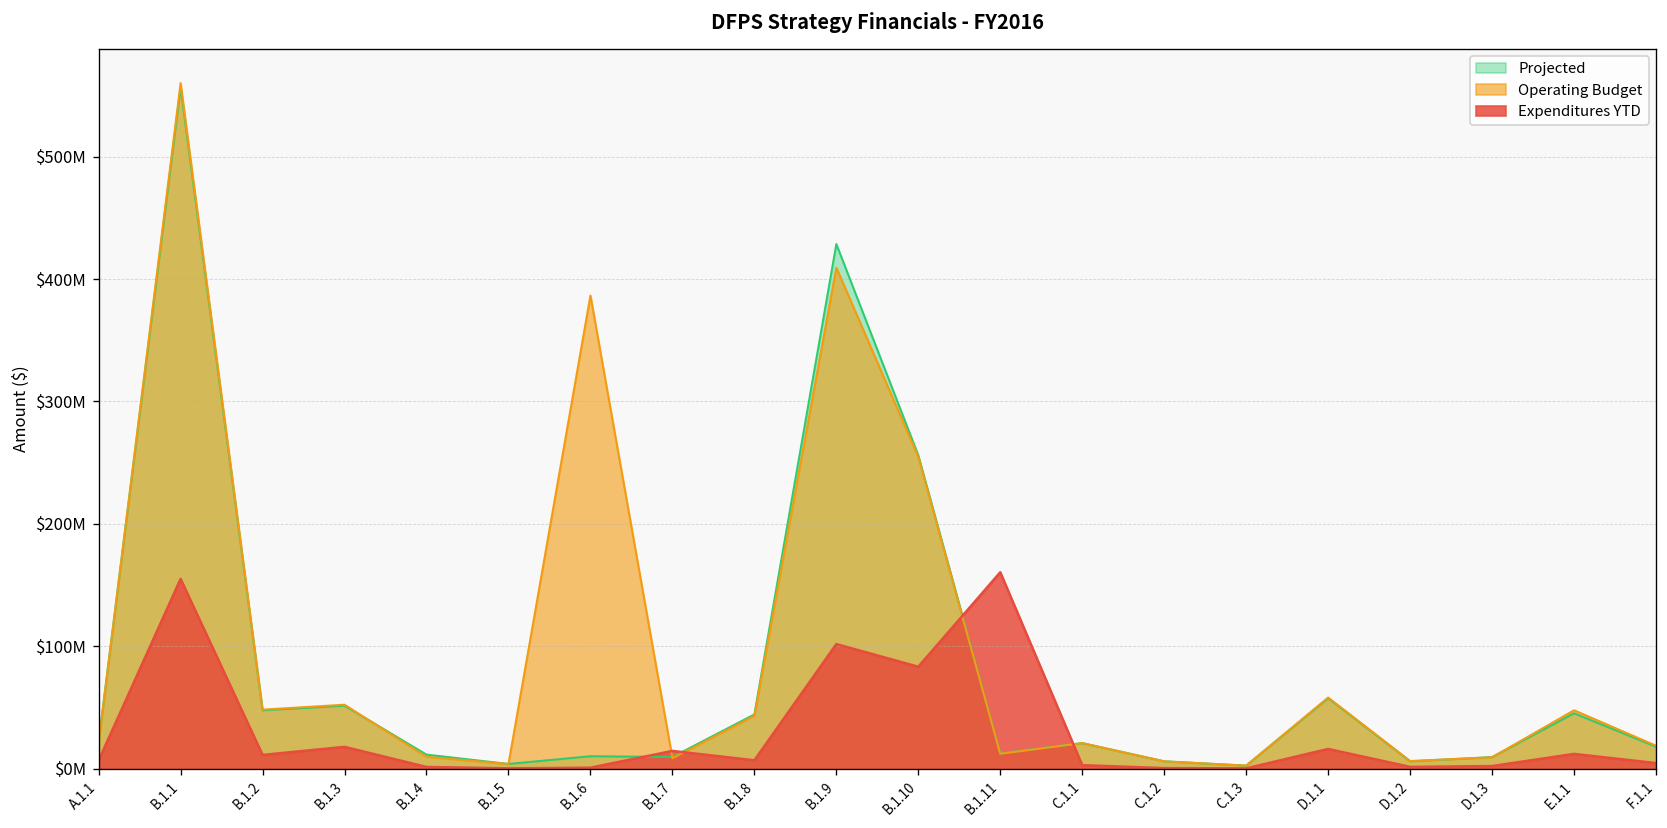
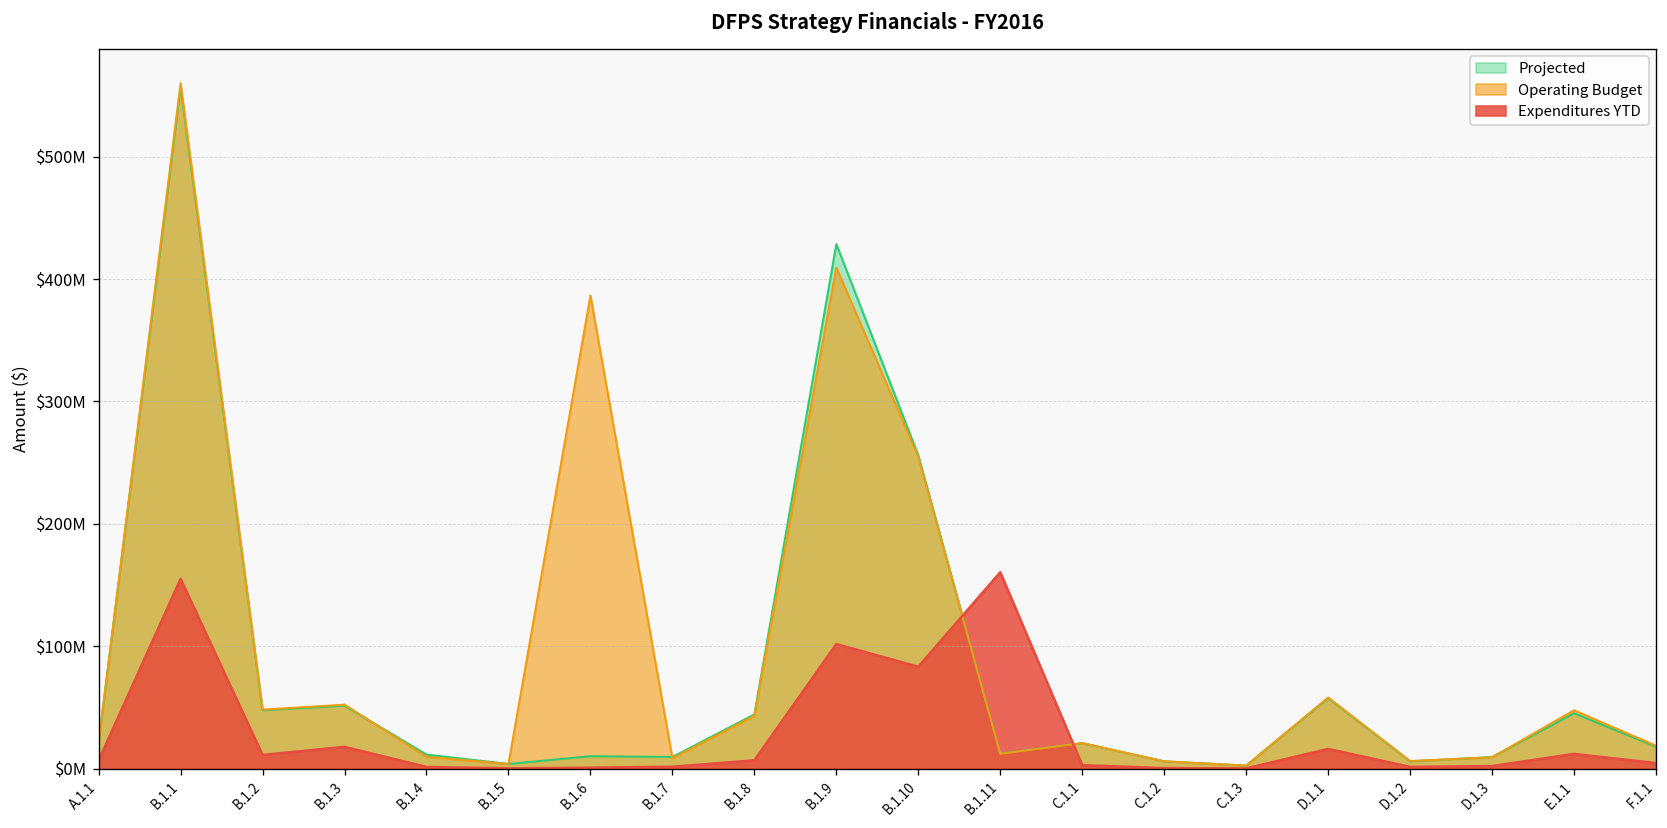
  {
    "Projected": {
      "B.1.1": "$557000000",
      "B.1.6": "$10000000",
      "B.1.9": "$429000000"
    },
    "Operating Budget": {
      "B.1.1": "$560000000",
      "B.1.6": "$387000000",
      "B.1.9": "$409000000"
    },
    "Expenditures YTD": {
      "A.1.1": "$7000000",
      "B.1.1": "$155000000",
      "B.1.2": "$11000000",
      "B.1.3": "$18000000",
      "B.1.4": "$2000000",
      "B.1.5": "$0",
      "B.1.6": "$1000000",
-     "B.1.7": "$15000000",
+     "B.1.7": "$2000000",
      "B.1.8": "$7000000",
      "B.1.9": "$102000000",
      "B.1.10": "$83000000",
      "B.1.11": "$161000000",
      "C.1.1": "$3000000",
      "C.1.2": "$1000000",
      "D.1.1": "$16000000",
      "D.1.2": "$2000000",
      "D.1.3": "$2000000",
      "E.1.1": "$12000000",
      "F.1.1": "$5000000"
    }
  }
